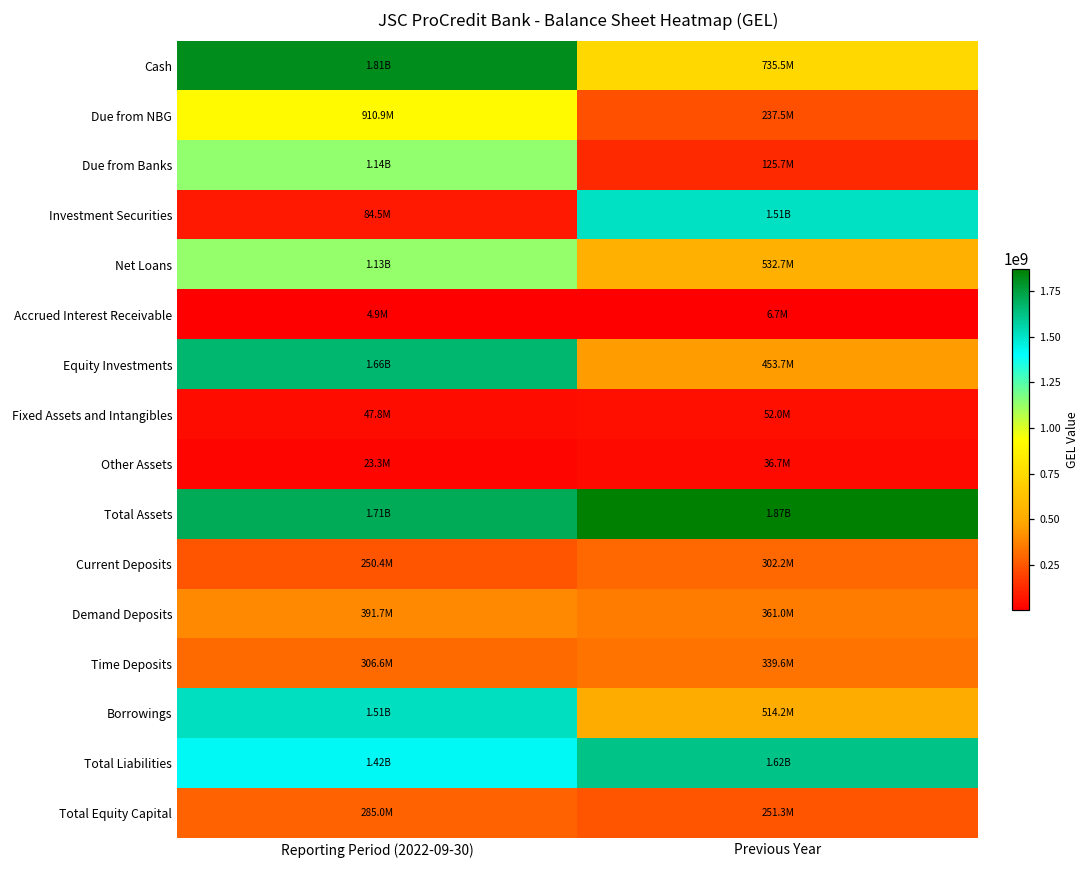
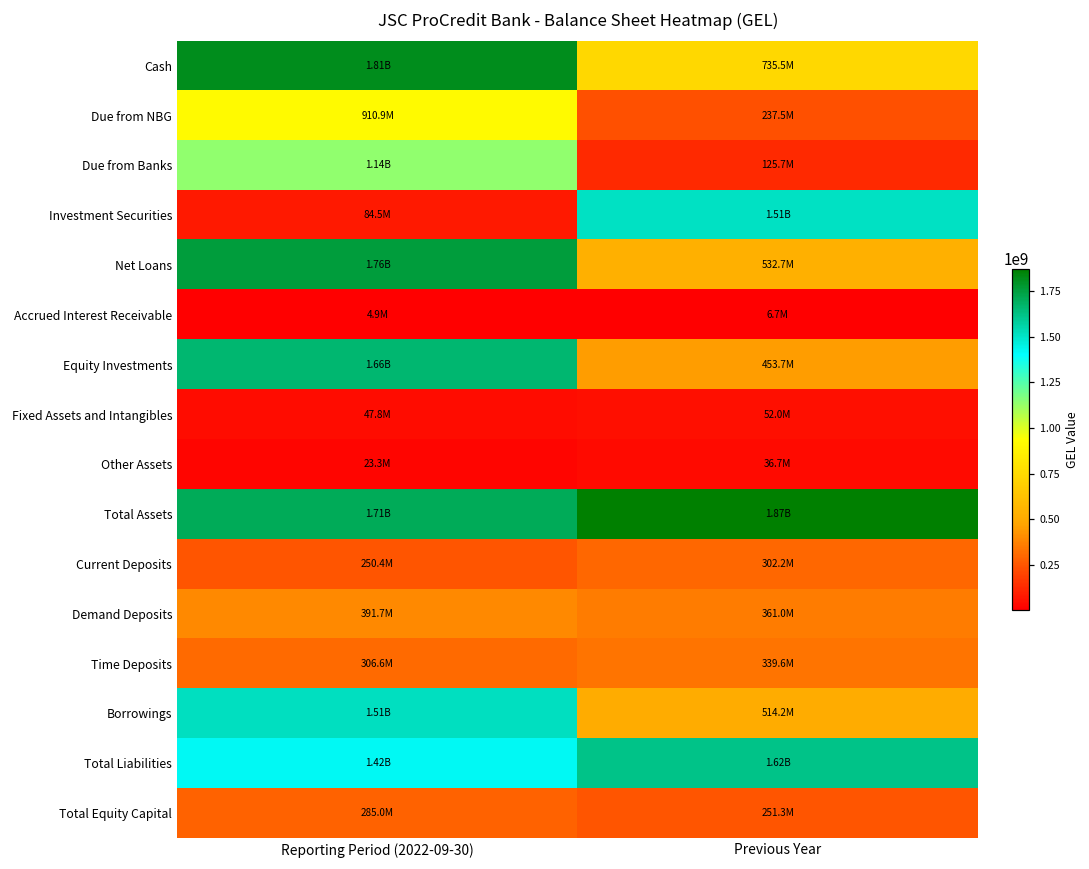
  {
    "Cash": {
      "Reporting Period (2022-09-30)": "1.81B",
      "Previous Year": "735.5M"
    },
    "Due from NBG": {
      "Reporting Period (2022-09-30)": "910.9M",
      "Previous Year": "237.5M"
    },
    "Due from Banks": {
      "Reporting Period (2022-09-30)": "1.14B",
      "Previous Year": "125.7M"
    },
    "Investment Securities": {
      "Reporting Period (2022-09-30)": "84.5M",
      "Previous Year": "1.51B"
    },
    "Net Loans": {
-     "Reporting Period (2022-09-30)": "1.13B",
+     "Reporting Period (2022-09-30)": "1.76B",
      "Previous Year": "532.7M"
    },
    "Accrued Interest Receivable": {
      "Reporting Period (2022-09-30)": "4.9M",
      "Previous Year": "6.7M"
    },
    "Equity Investments": {
      "Reporting Period (2022-09-30)": "1.66B",
      "Previous Year": "453.7M"
    },
    "Fixed Assets and Intangibles": {
      "Reporting Period (2022-09-30)": "47.8M",
      "Previous Year": "52.0M"
    },
    "Other Assets": {
      "Reporting Period (2022-09-30)": "23.3M",
      "Previous Year": "36.7M"
    },
    "Total Assets": {
      "Reporting Period (2022-09-30)": "1.71B",
      "Previous Year": "1.87B"
    },
    "Current Deposits": {
      "Reporting Period (2022-09-30)": "250.4M",
      "Previous Year": "302.2M"
    },
    "Demand Deposits": {
      "Reporting Period (2022-09-30)": "391.7M",
      "Previous Year": "361.0M"
    },
    "Time Deposits": {
      "Reporting Period (2022-09-30)": "306.6M",
      "Previous Year": "339.6M"
    },
    "Borrowings": {
      "Reporting Period (2022-09-30)": "1.51B",
      "Previous Year": "514.2M"
    },
    "Total Liabilities": {
      "Reporting Period (2022-09-30)": "1.42B",
      "Previous Year": "1.62B"
    },
    "Total Equity Capital": {
      "Reporting Period (2022-09-30)": "285.0M",
      "Previous Year": "251.3M"
    }
  }
